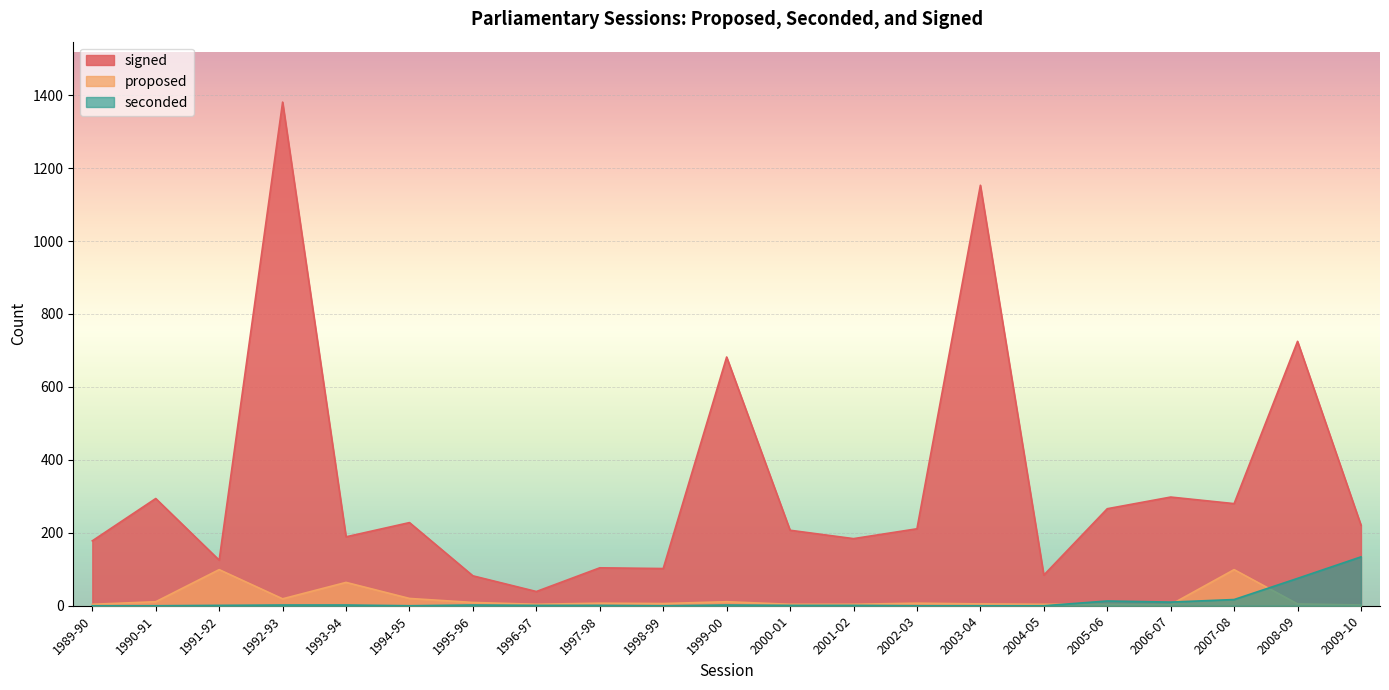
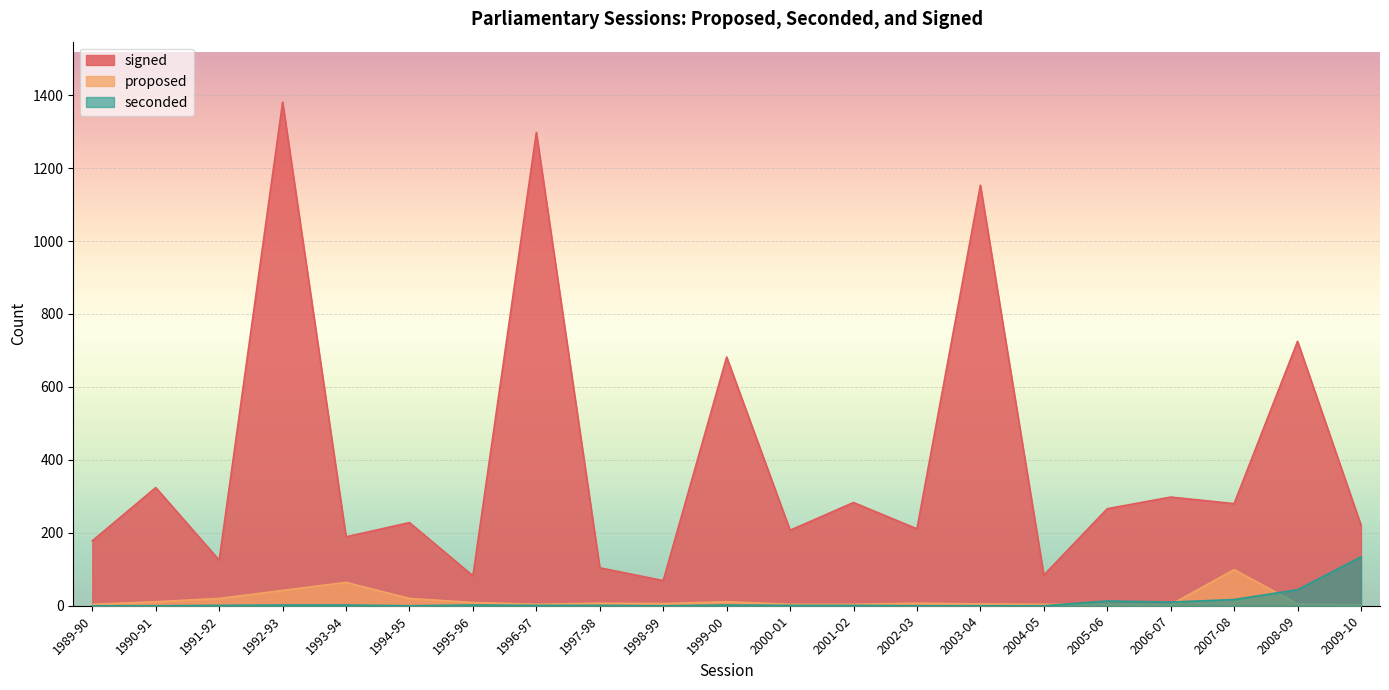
  {
    "signed": {
      "1989-90": 180,
-     "1990-91": 290,
+     "1990-91": 320,
      "1991-92": 130,
      "1992-93": 1380,
      "1993-94": 190,
      "1994-95": 230,
      "1995-96": 80,
-     "1996-97": 40,
+     "1996-97": 1300,
      "1997-98": 100,
-     "1998-99": 100,
+     "1998-99": 70,
      "1999-00": 680,
      "2000-01": 210,
-     "2001-02": 180,
+     "2001-02": 280,
      "2002-03": 210,
      "2003-04": 1150,
      "2004-05": 80,
      "2005-06": 270,
      "2006-07": 300,
      "2007-08": 280,
      "2008-09": 730,
      "2009-10": 220
    },
    "proposed": {
      "1990-91": 10,
-     "1991-92": 100,
-     "1992-93": 20,
+     "1991-92": 20,
+     "1992-93": 40,
      "1993-94": 60,
      "1994-95": 20,
      "1999-00": 10,
      "2005-06": 0,
      "2007-08": 100,
      "2008-09": 10,
      "2009-10": 0
    },
    "seconded": {
      "1990-91": 0,
      "1991-92": 0,
      "1992-93": 0,
      "1993-94": 0,
      "1994-95": 0,
      "1999-00": 0,
      "2005-06": 10,
      "2007-08": 20,
-     "2008-09": 80,
+     "2008-09": 40,
      "2009-10": 130
    }
  }
